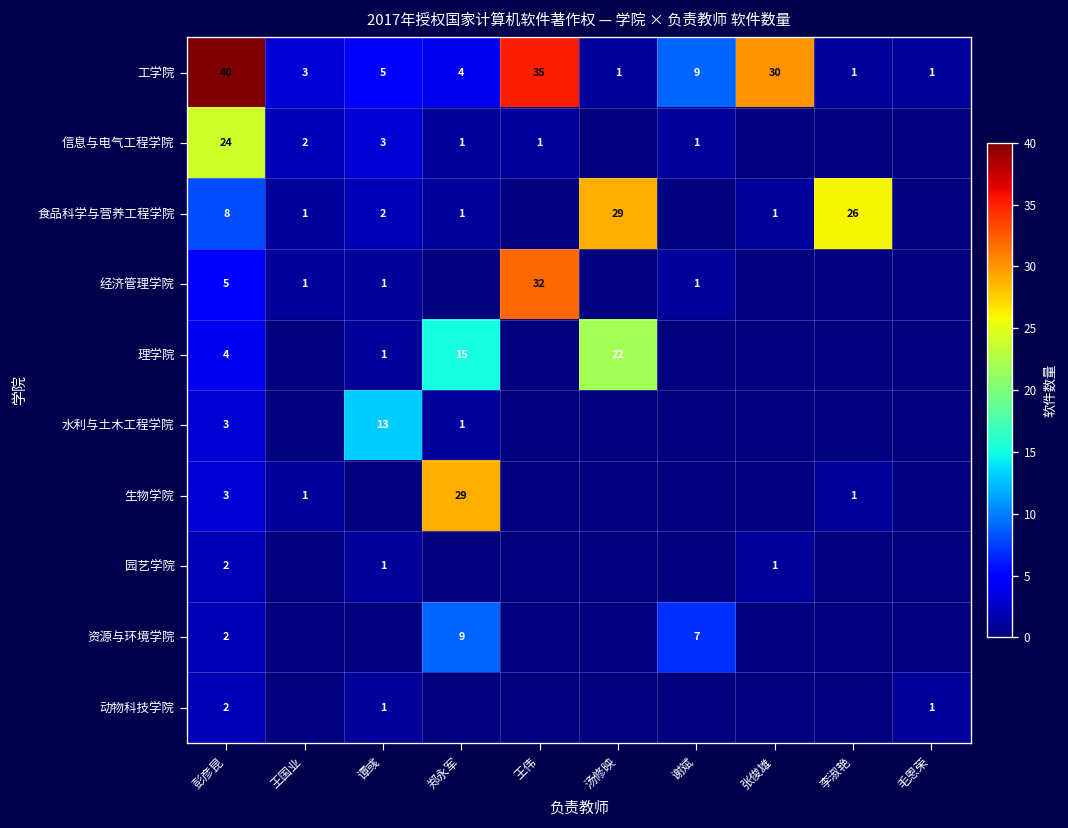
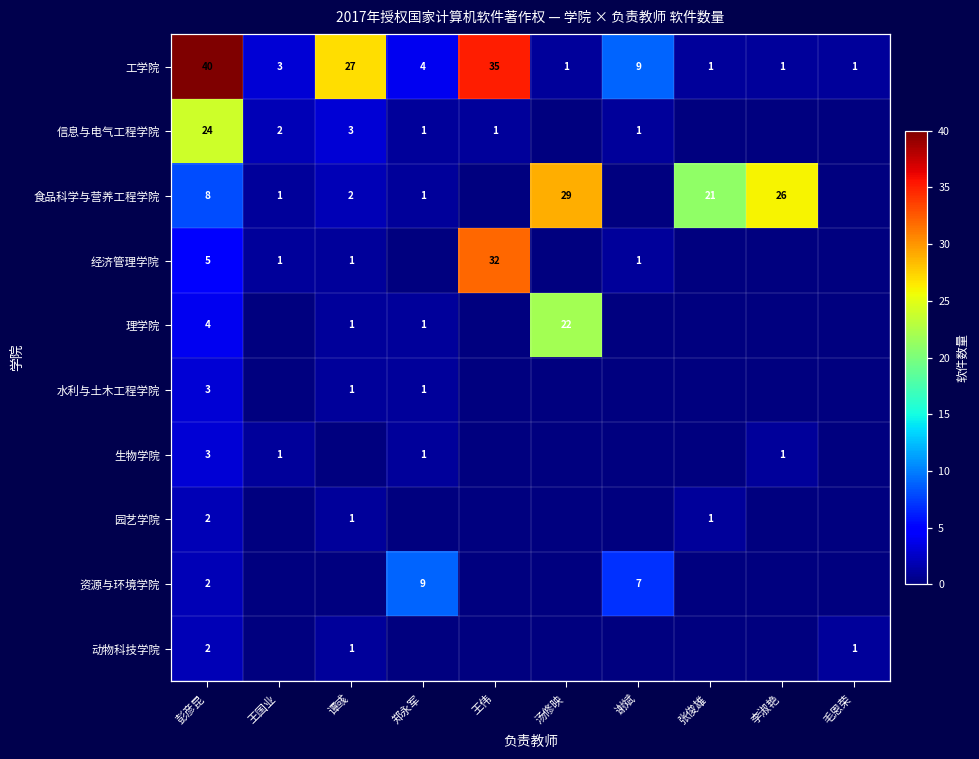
  {
    "工学院": {
      "彭彦昆": 40,
      "王国业": 3,
-     "谭彧": 5,
+     "谭彧": 27,
      "郑永军": 4,
      "王伟": 35,
      "汤修映": 1,
      "谢斌": 9,
-     "张俊雄": 30,
+     "张俊雄": 1,
      "李淑艳": 1,
      "毛恩荣": 1
    },
    "信息与电气工程学院": {
      "彭彦昆": 24,
      "王国业": 2,
      "谭彧": 3,
      "郑永军": 1,
      "王伟": 1,
      "谢斌": 1
    },
    "食品科学与营养工程学院": {
      "彭彦昆": 8,
      "王国业": 1,
      "谭彧": 2,
      "郑永军": 1,
      "汤修映": 29,
-     "张俊雄": 1,
+     "张俊雄": 21,
      "李淑艳": 26
    },
    "经济管理学院": {
      "彭彦昆": 5,
      "王国业": 1,
      "谭彧": 1,
      "王伟": 32,
      "谢斌": 1
    },
    "理学院": {
      "彭彦昆": 4,
      "谭彧": 1,
-     "郑永军": 15,
+     "郑永军": 1,
      "汤修映": 22
    },
    "水利与土木工程学院": {
      "彭彦昆": 3,
-     "谭彧": 13,
+     "谭彧": 1,
      "郑永军": 1
    },
    "生物学院": {
      "彭彦昆": 3,
      "王国业": 1,
-     "郑永军": 29,
+     "郑永军": 1,
      "李淑艳": 1
    },
    "园艺学院": {
      "彭彦昆": 2,
      "谭彧": 1,
      "张俊雄": 1
    },
    "资源与环境学院": {
      "彭彦昆": 2,
      "郑永军": 9,
      "谢斌": 7
    },
    "动物科技学院": {
      "彭彦昆": 2,
      "谭彧": 1,
      "毛恩荣": 1
    }
  }
